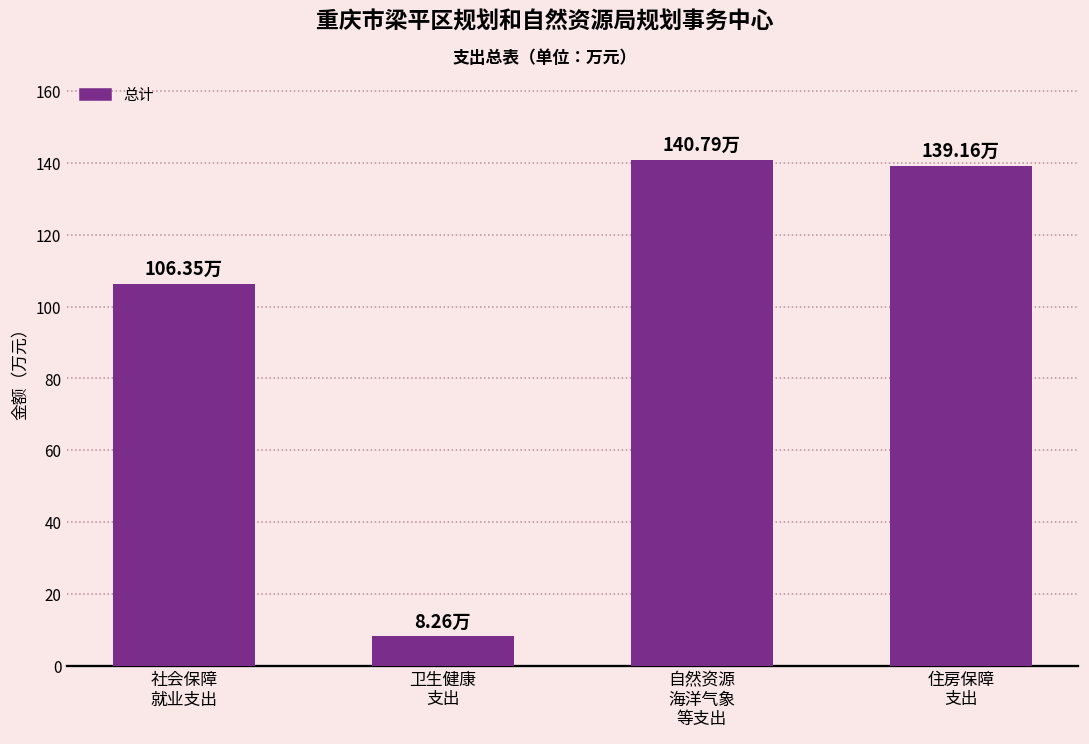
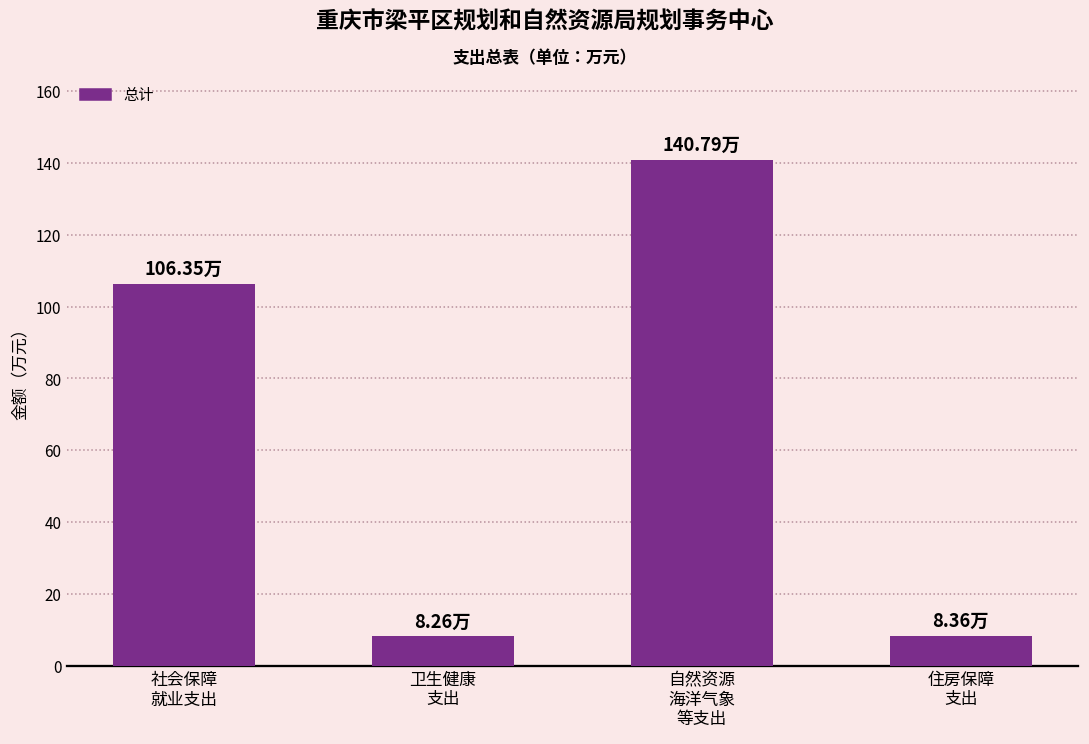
  {
    "社会保障 就业支出": "106.35万",
    "卫生健康 支出": "8.26万",
    "自然资源 海洋气象 等支出": "140.79万",
-   "住房保障 支出": "139.16万"
+   "住房保障 支出": "8.36万"
  }
